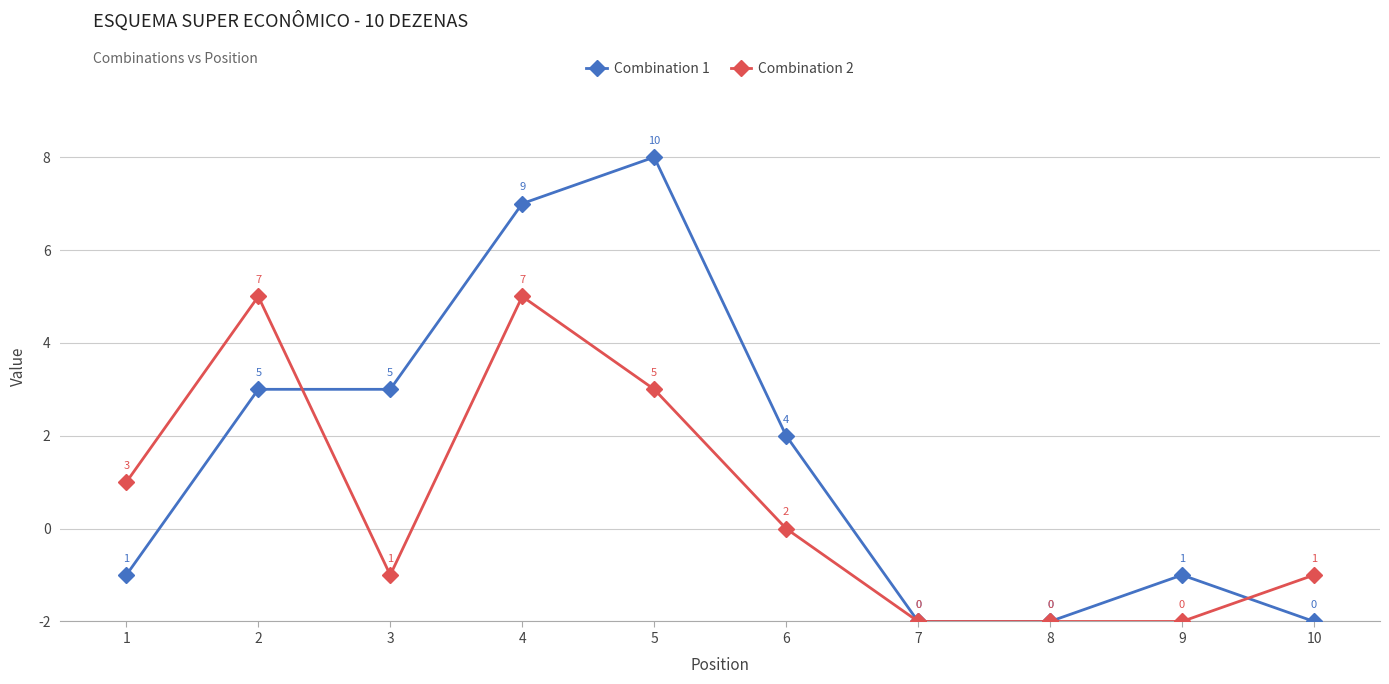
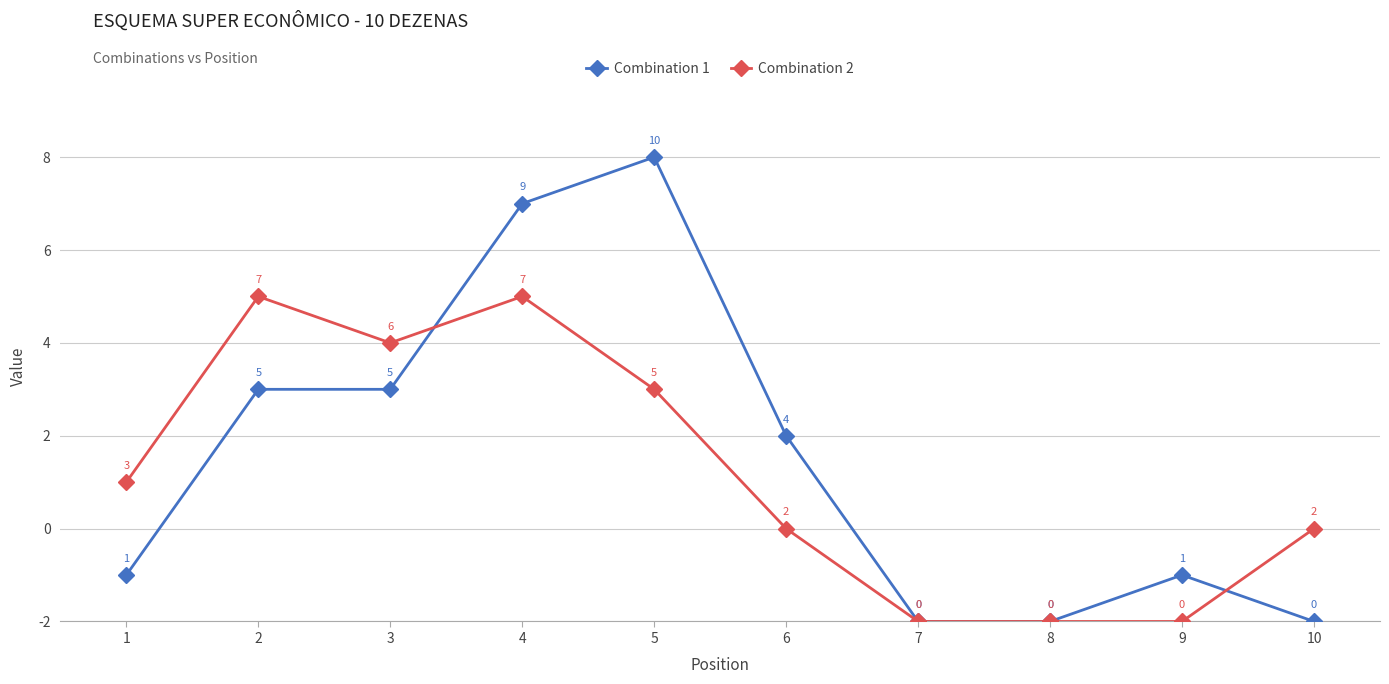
  {
    "Combination 1": {
      "1": 1,
      "2": 5,
      "3": 5,
      "4": 9,
      "5": 10,
      "6": 4,
      "9": 1,
      "10": 0
    },
    "Combination 2": {
      "1": 3,
      "2": 7,
-     "3": 1,
+     "3": 6,
      "4": 7,
      "5": 5,
      "6": 2,
      "9": 0,
-     "10": 1
+     "10": 2
    }
  }
